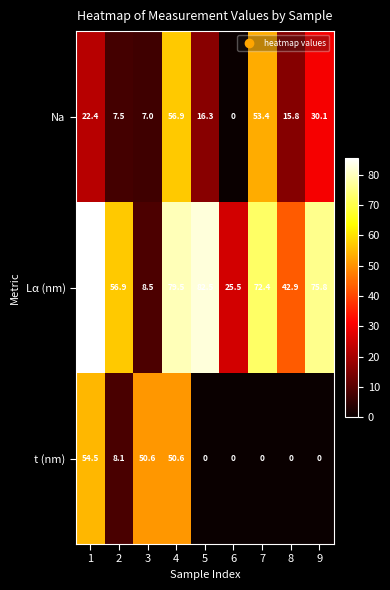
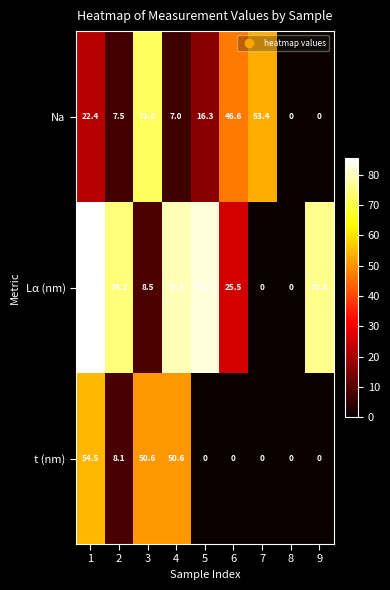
  {
    "Na": {
      "1": 22.4,
      "2": 7.5,
-     "3": 7.0,
-     "4": 56.9,
+     "3": 71.6,
+     "4": 7.0,
      "5": 16.3,
-     "6": 0,
+     "6": 46.6,
      "7": 53.4,
-     "8": 15.8,
-     "9": 30.1
+     "8": 0,
+     "9": 0
    },
    "Lα (nm)": {
-     "2": 56.9,
+     "2": 74.2,
      "3": 8.5,
      "4": 79.5,
      "6": 25.5,
-     "7": 72.4,
-     "8": 42.9,
+     "7": 0,
+     "8": 0,
      "9": 75.8
    },
    "t (nm)": {
      "1": 54.5,
      "2": 8.1,
      "3": 50.6,
      "4": 50.6,
      "5": 0,
      "6": 0,
      "7": 0,
      "8": 0,
      "9": 0
    }
  }
